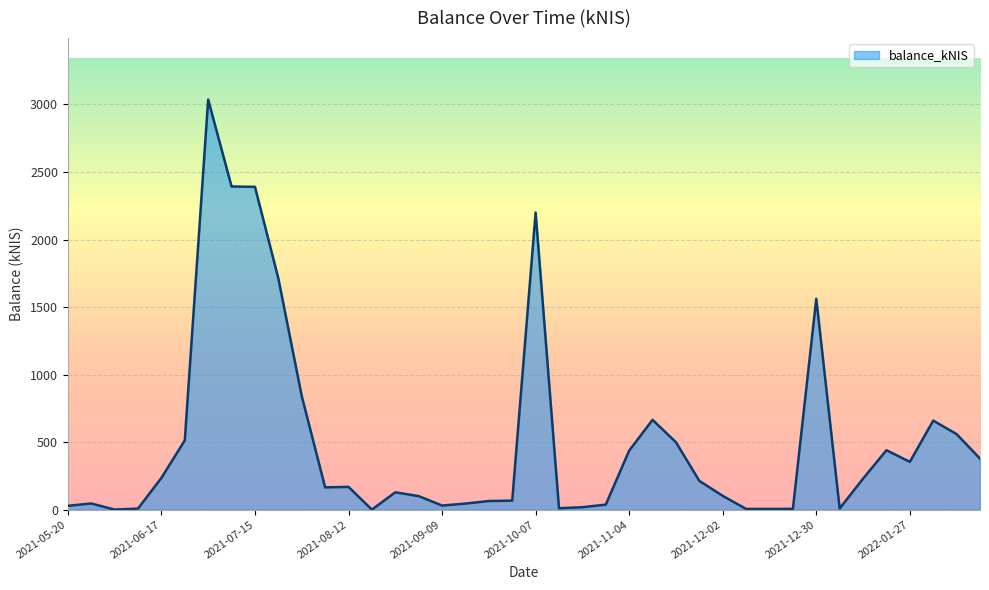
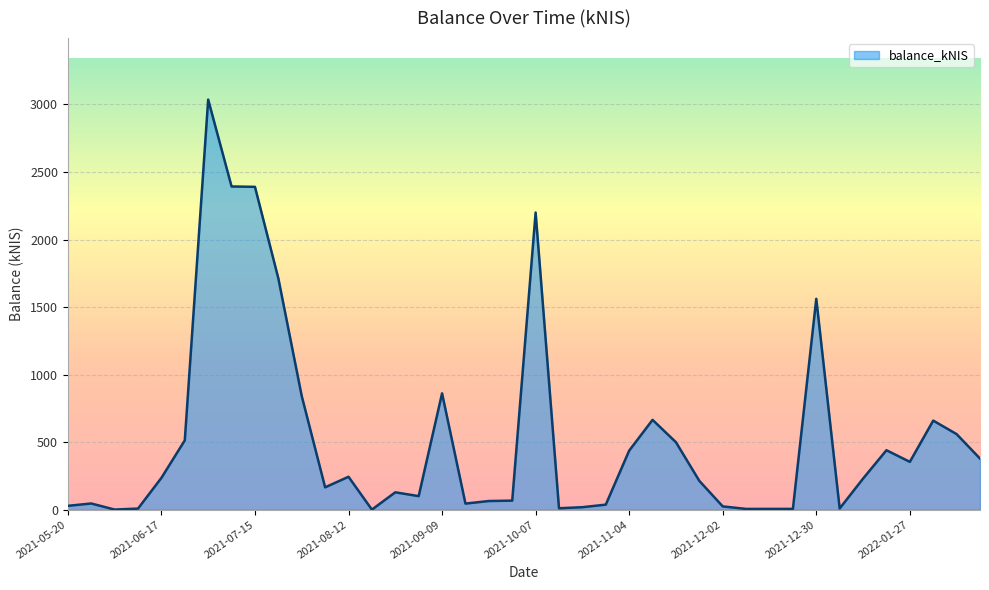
  {
    "2021-05-20": 30,
    "2021-06-17": 240,
    "2021-07-15": 2390,
-   "2021-08-12": 170,
-   "2021-09-09": 30,
+   "2021-08-12": 240,
+   "2021-09-09": 860,
    "2021-10-07": 2200,
    "2021-11-04": 440,
-   "2021-12-02": 100,
+   "2021-12-02": 20,
    "2021-12-30": 1560,
    "2022-01-27": 350
  }
